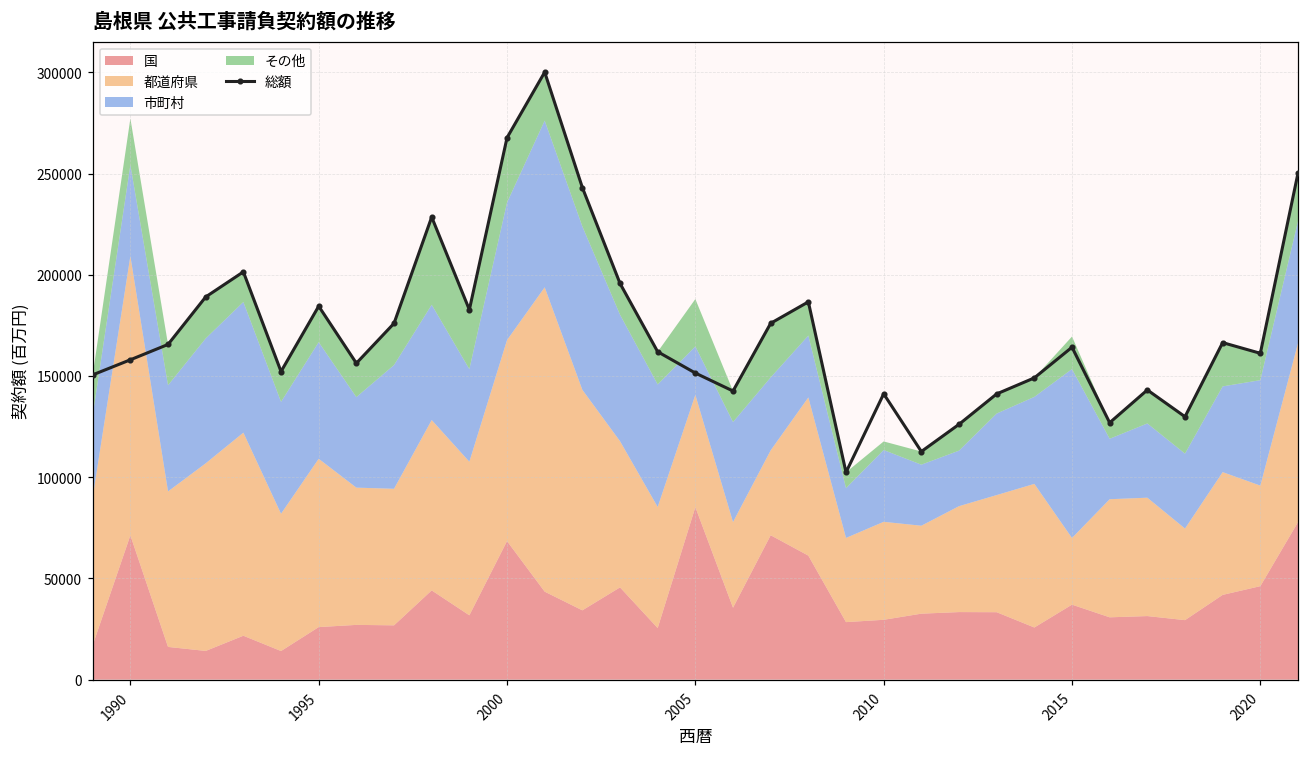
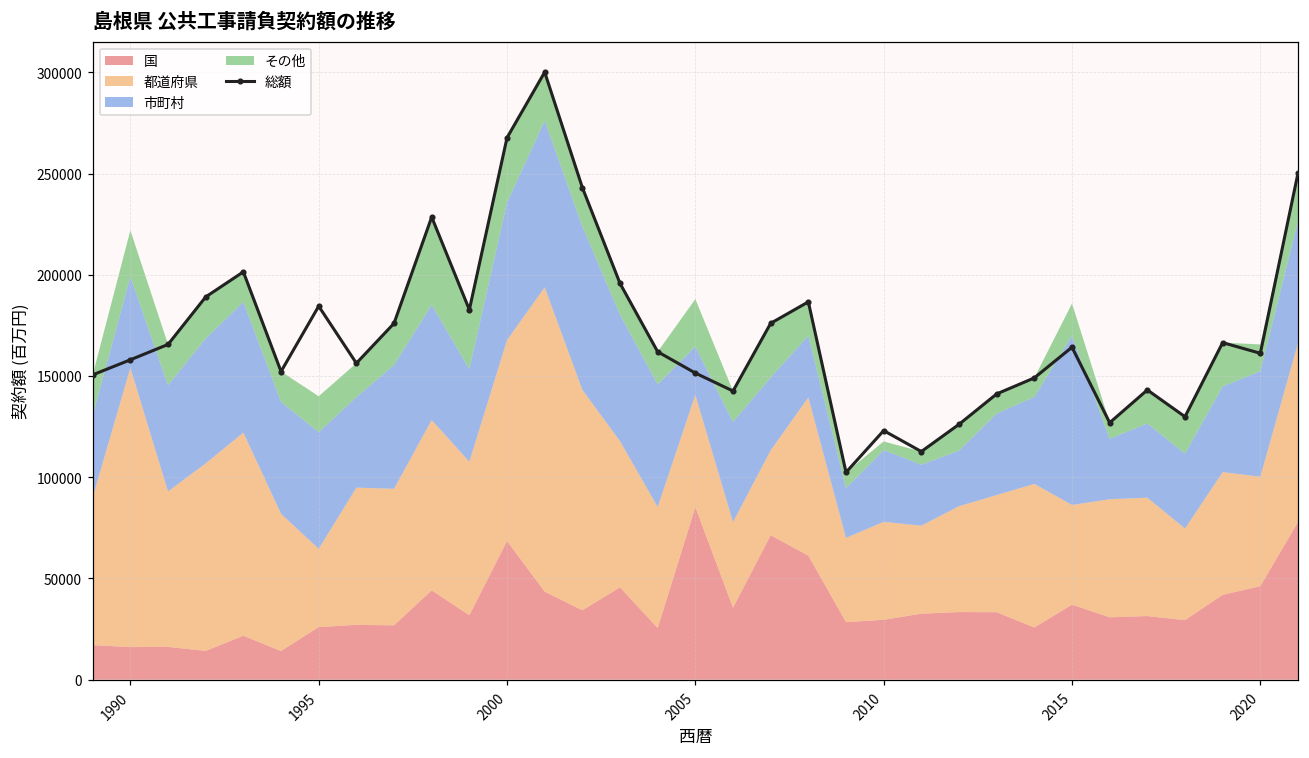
  {
    "国": {
-     "1990": 71000,
+     "1990": 16000,
      "1995": 26000,
      "2000": 68000,
      "2005": 85000,
      "2010": 30000,
      "2015": 37000,
      "2020": 46000
    },
    "総額": {
      "1990": 158000,
      "2005": 151000,
-     "2010": 141000,
+     "2010": 123000,
      "2015": 164000
    },
    "都道府県": {
      "1990": 138000,
-     "1995": 83000,
+     "1995": 39000,
      "2000": 99000,
      "2005": 55000,
      "2010": 48000,
-     "2015": 33000,
-     "2020": 50000
+     "2015": 49000,
+     "2020": 54000
    },
    "市町村": {
      "1990": 45000,
      "1995": 58000,
      "2000": 68000,
      "2005": 24000,
      "2010": 35000,
      "2015": 83000,
      "2020": 52000
    },
    "その他": {
      "1990": 23000,
      "2005": 23000,
      "2010": 4000,
      "2015": 16000
    }
  }
